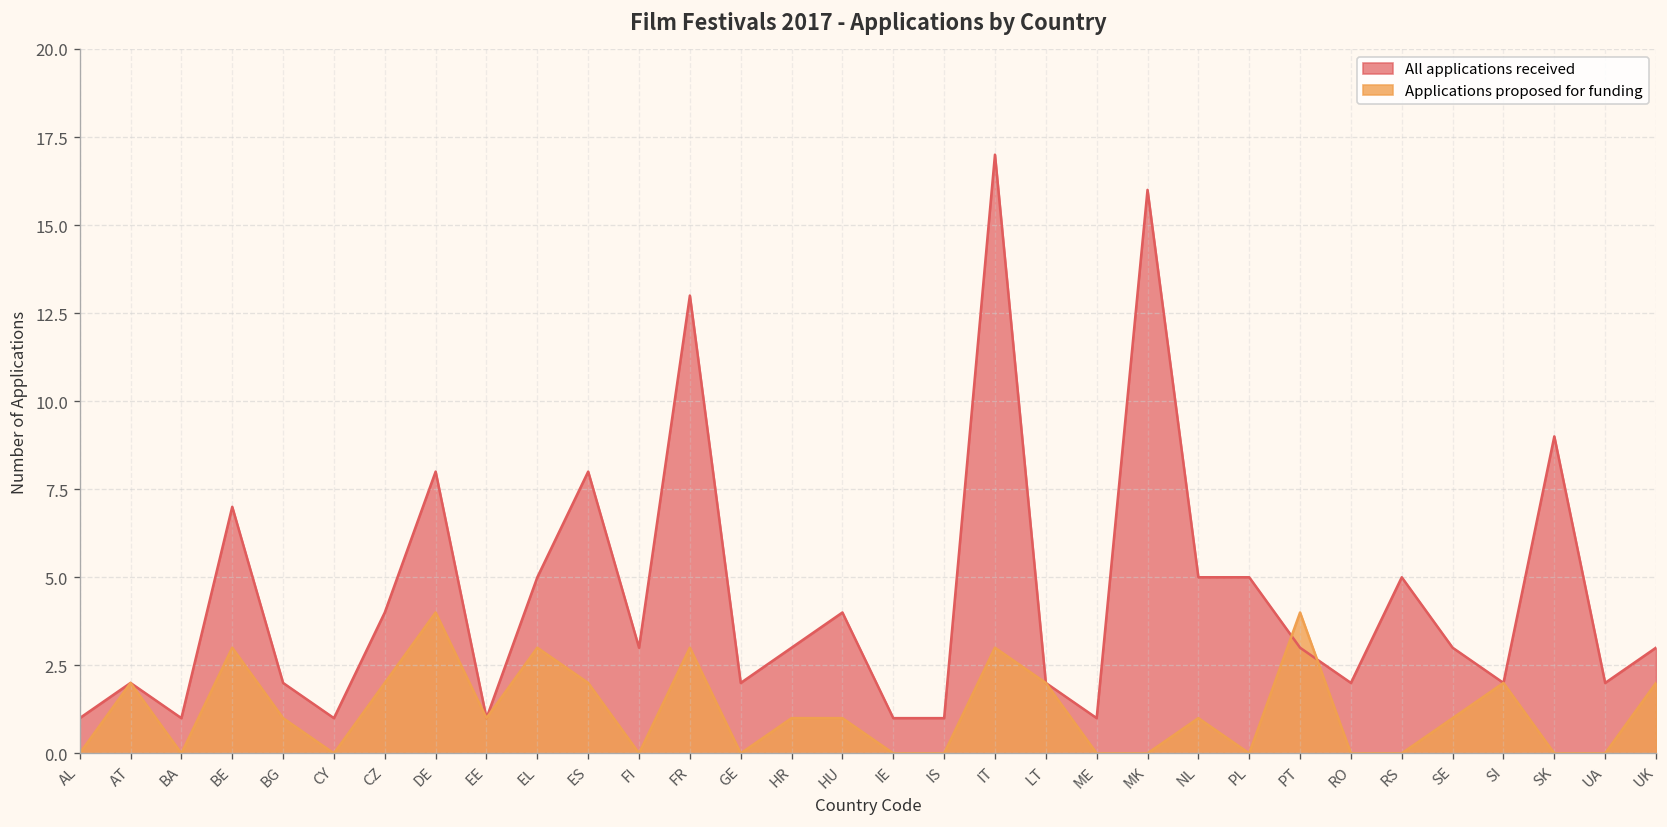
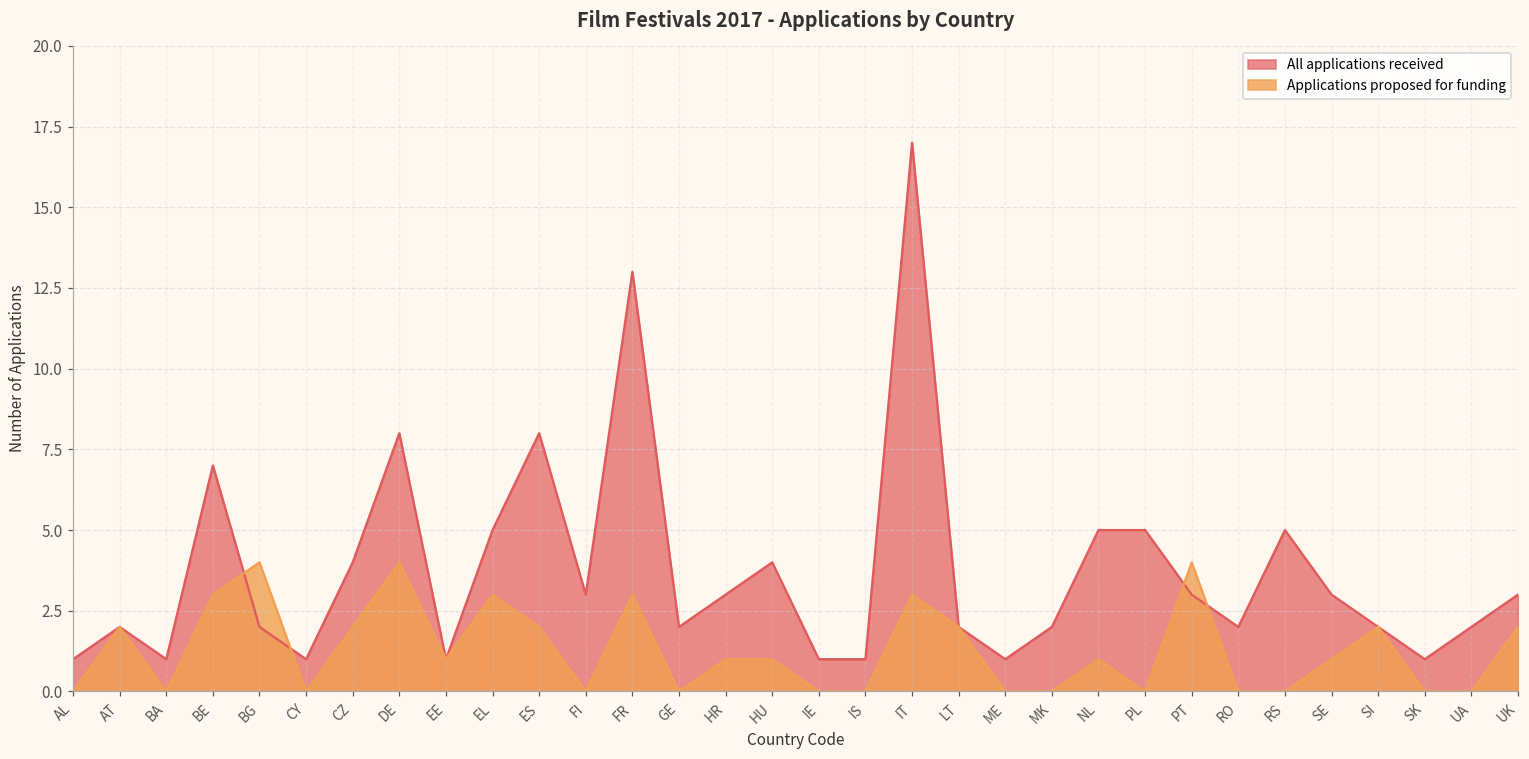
  {
    "All applications received": {
      "AL": 1,
      "BA": 1,
      "BE": 7,
      "BG": 2,
      "CY": 1,
      "CZ": 4,
      "DE": 8,
      "EL": 5,
      "ES": 8,
      "FI": 3,
      "FR": 13,
      "GE": 2,
      "HR": 3,
      "HU": 4,
      "IE": 1,
      "IS": 1,
      "IT": 17,
      "ME": 1,
-     "MK": 16,
+     "MK": 2,
      "NL": 5,
      "PL": 5,
      "PT": 3,
      "RO": 2,
      "RS": 5,
      "SE": 3,
-     "SK": 9,
+     "SK": 1,
      "UA": 2,
      "UK": 3
    },
    "Applications proposed for funding": {
      "AL": 0,
      "BA": 0,
      "BE": 3,
-     "BG": 1,
+     "BG": 4,
      "CY": 0,
      "CZ": 2,
      "DE": 4,
      "EL": 3,
      "ES": 2,
      "FI": 0,
      "FR": 3,
      "GE": 0,
      "HR": 1,
      "HU": 1,
      "IE": 0,
      "IS": 0,
      "IT": 3,
      "ME": 0,
      "MK": 0,
      "NL": 1,
      "PL": 0,
      "PT": 4,
      "RO": 0,
      "RS": 0,
      "SE": 1,
      "SK": 0,
      "UA": 0,
      "UK": 2
    }
  }
